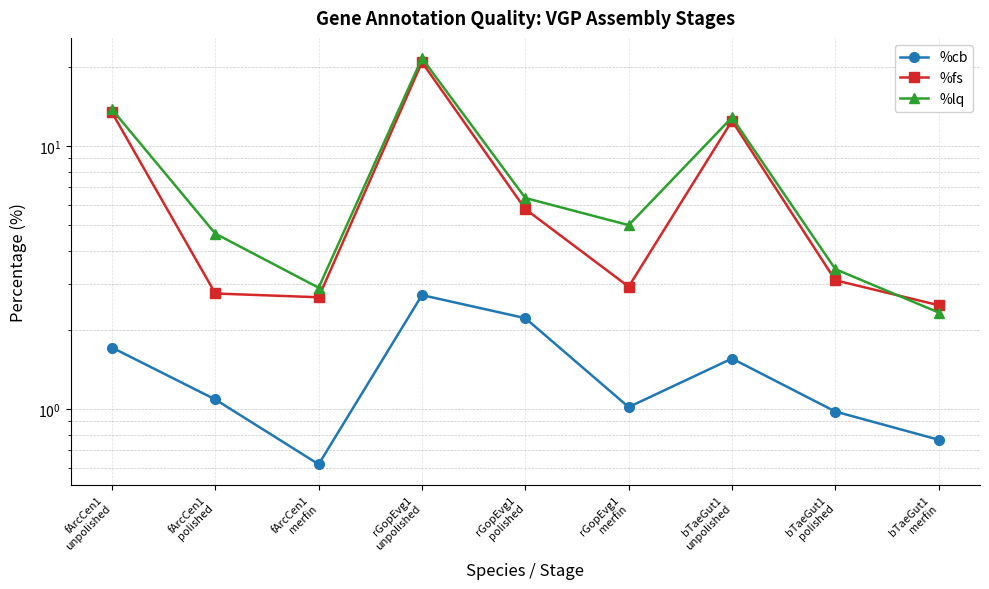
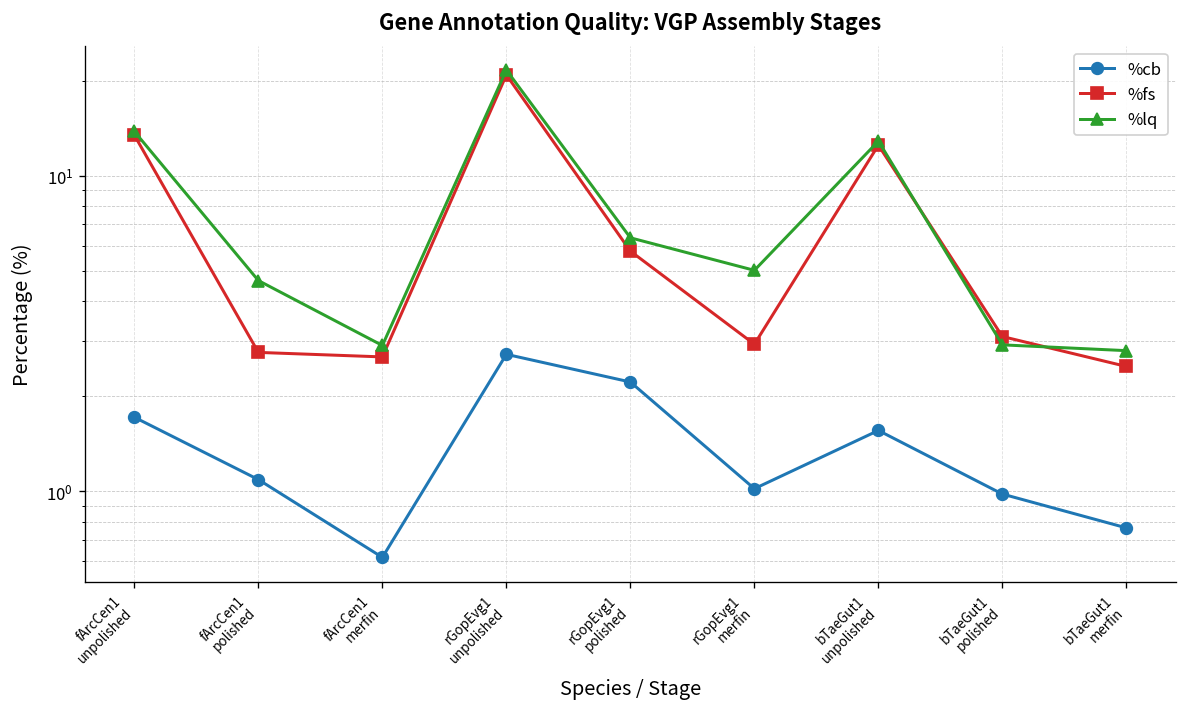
  {
    "%cb": {
      "fArcCen1 unpolished": 1.7,
      "fArcCen1 polished": 1.1,
      "fArcCen1 merfin": 0.62,
      "rGopEvg1 unpolished": 2.7,
      "rGopEvg1 polished": 2.2,
      "rGopEvg1 merfin": 1.0,
      "bTaeGut1 unpolished": 1.6,
      "bTaeGut1 polished": 1.0,
      "bTaeGut1 merfin": 0.77
    },
    "%fs": {
      "fArcCen1 unpolished": 13,
      "fArcCen1 polished": 2.8,
      "fArcCen1 merfin": 2.7,
      "rGopEvg1 unpolished": 21,
      "rGopEvg1 polished": 5.8,
      "rGopEvg1 merfin": 2.9,
      "bTaeGut1 unpolished": 12,
      "bTaeGut1 polished": 3.1,
      "bTaeGut1 merfin": 2.5
    },
    "%lq": {
      "fArcCen1 unpolished": 14,
      "fArcCen1 polished": 4.6,
      "fArcCen1 merfin": 2.9,
      "rGopEvg1 unpolished": 22,
      "rGopEvg1 polished": 6.4,
      "rGopEvg1 merfin": 5.0,
      "bTaeGut1 unpolished": 13,
-     "bTaeGut1 polished": 3.4,
-     "bTaeGut1 merfin": 2.3
+     "bTaeGut1 polished": 2.9,
+     "bTaeGut1 merfin": 2.8
    }
  }
